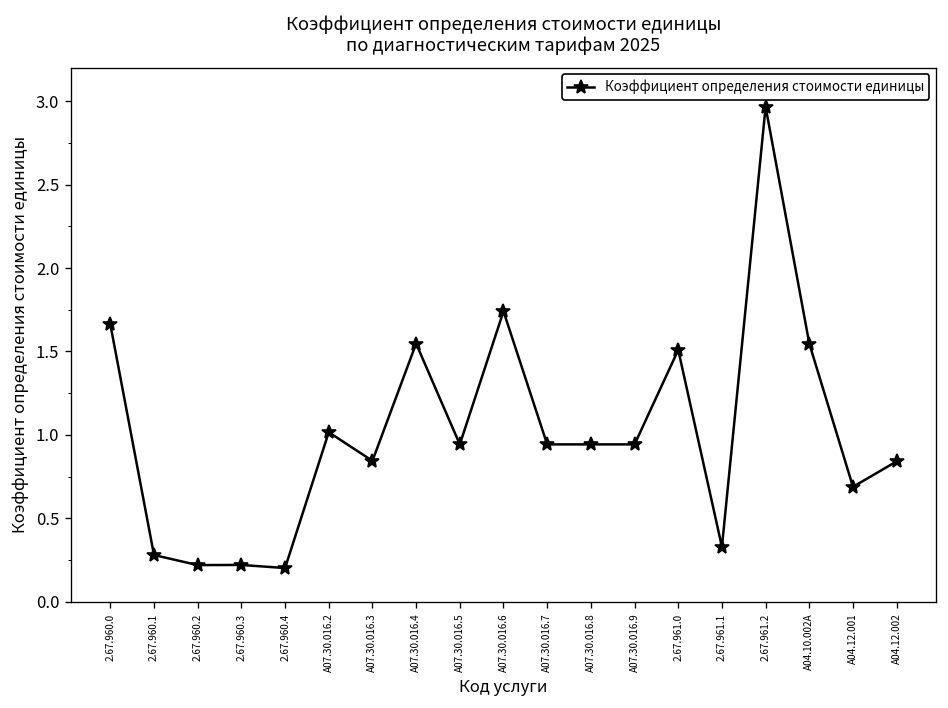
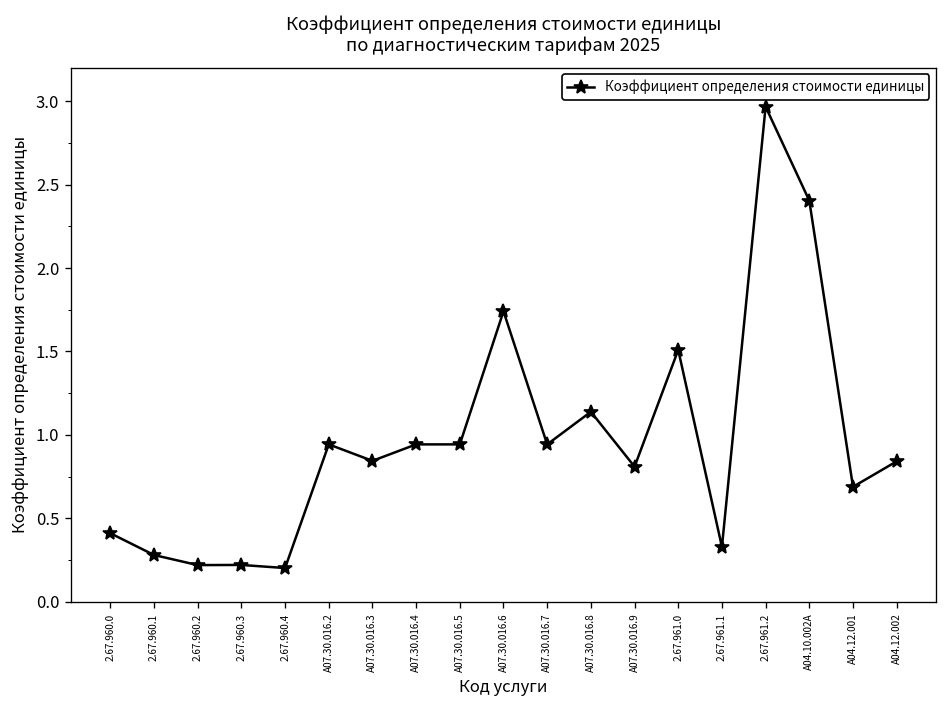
  {
-   "2.67.960.0": 1.66,
+   "2.67.960.0": 0.41,
    "2.67.960.1": 0.28,
    "2.67.960.2": 0.22,
    "2.67.960.3": 0.22,
    "2.67.960.4": 0.20,
-   "A07.30.016.2": 1.02,
+   "A07.30.016.2": 0.94,
    "A07.30.016.3": 0.84,
-   "A07.30.016.4": 1.55,
+   "A07.30.016.4": 0.94,
    "A07.30.016.5": 0.94,
    "A07.30.016.6": 1.74,
    "A07.30.016.7": 0.94,
-   "A07.30.016.8": 0.94,
-   "A07.30.016.9": 0.94,
+   "A07.30.016.8": 1.14,
+   "A07.30.016.9": 0.81,
    "2.67.961.0": 1.51,
    "2.67.961.1": 0.33,
    "2.67.961.2": 2.97,
-   "А04.10.002A": 1.55,
+   "А04.10.002A": 2.40,
    "A04.12.001": 0.69,
    "A04.12.002": 0.84
  }
